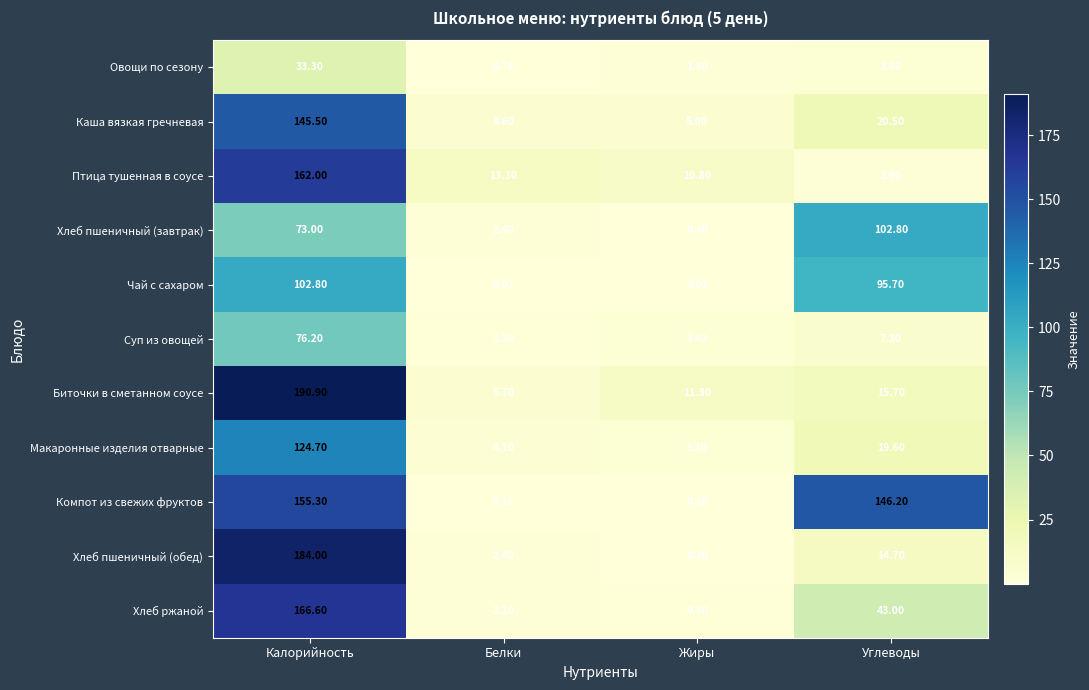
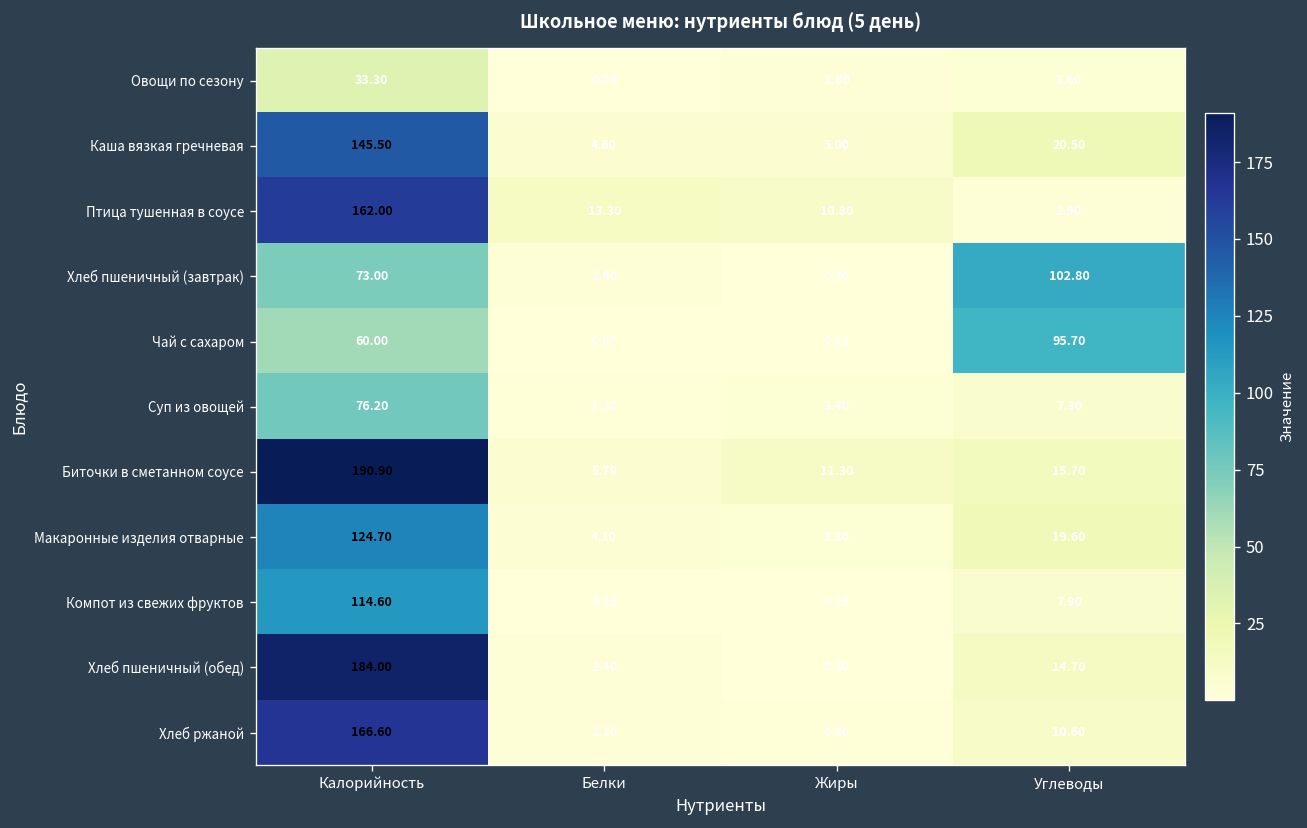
  {
    "Овощи по сезону": {
      "Калорийность": 33.30
    },
    "Каша вязкая гречневая": {
      "Калорийность": 145.50,
      "Углеводы": 20.50
    },
    "Птица тушенная в соусе": {
      "Калорийность": 162.00,
      "Белки": 13.30,
      "Жиры": 10.80
    },
    "Хлеб пшеничный (завтрак)": {
      "Калорийность": 73.00,
      "Углеводы": 102.80
    },
    "Чай с сахаром": {
-     "Калорийность": 102.80,
+     "Калорийность": 60.00,
      "Углеводы": 95.70
    },
    "Суп из овощей": {
      "Калорийность": 76.20,
      "Углеводы": 7.30
    },
    "Биточки в сметанном соусе": {
      "Калорийность": 190.90,
      "Жиры": 11.30,
      "Углеводы": 15.70
    },
    "Макаронные изделия отварные": {
      "Калорийность": 124.70,
      "Углеводы": 19.60
    },
    "Компот из свежих фруктов": {
-     "Калорийность": 155.30,
-     "Углеводы": 146.20
+     "Калорийность": 114.60,
+     "Углеводы": 7.90
    },
    "Хлеб пшеничный (обед)": {
      "Калорийность": 184.00,
      "Углеводы": 14.70
    },
    "Хлеб ржаной": {
      "Калорийность": 166.60,
-     "Углеводы": 43.00
+     "Углеводы": 10.60
    }
  }
